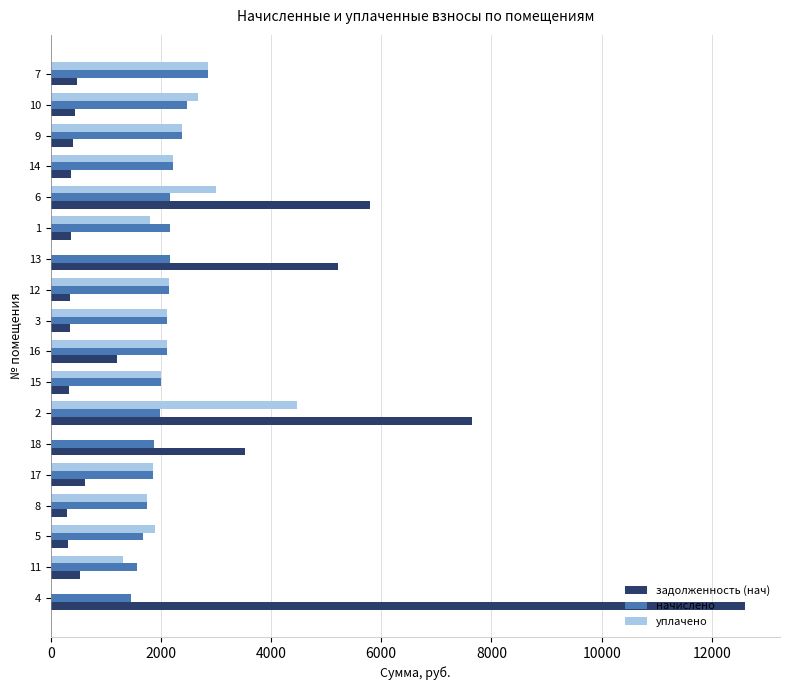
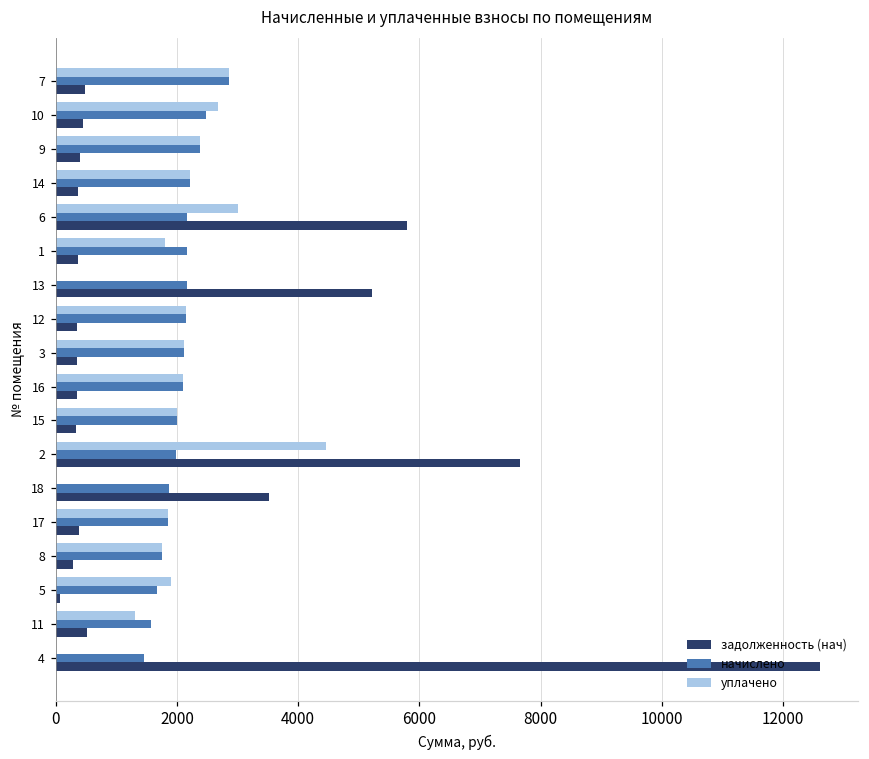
  {
    "задолженность (нач)": {
      "7": 500,
      "10": 400,
      "9": 400,
      "14": 400,
      "6": 5800,
      "1": 400,
      "13": 5200,
      "12": 400,
      "3": 400,
-     "16": 1200,
+     "16": 400,
      "15": 300,
      "2": 7700,
      "18": 3500,
-     "17": 600,
+     "17": 400,
      "8": 300,
-     "5": 300,
+     "5": 100,
      "11": 500,
      "4": 12600
    },
    "начислено": {
      "7": 2900,
      "10": 2500,
      "9": 2400,
      "14": 2200,
      "6": 2200,
      "1": 2200,
      "13": 2200,
      "12": 2100,
      "3": 2100,
      "16": 2100,
      "15": 2000,
      "2": 2000,
      "18": 1900,
      "17": 1800,
      "8": 1800,
      "5": 1700,
      "11": 1600,
      "4": 1500
    },
    "уплачено": {
      "7": 2900,
      "10": 2700,
      "9": 2400,
      "14": 2200,
      "6": 3000,
      "1": 1800,
      "13": 0,
      "12": 2100,
      "3": 2100,
      "16": 2100,
      "15": 2000,
      "2": 4500,
      "18": 0,
      "17": 1800,
      "8": 1800,
      "5": 1900,
      "11": 1300,
      "4": 0
    }
  }
